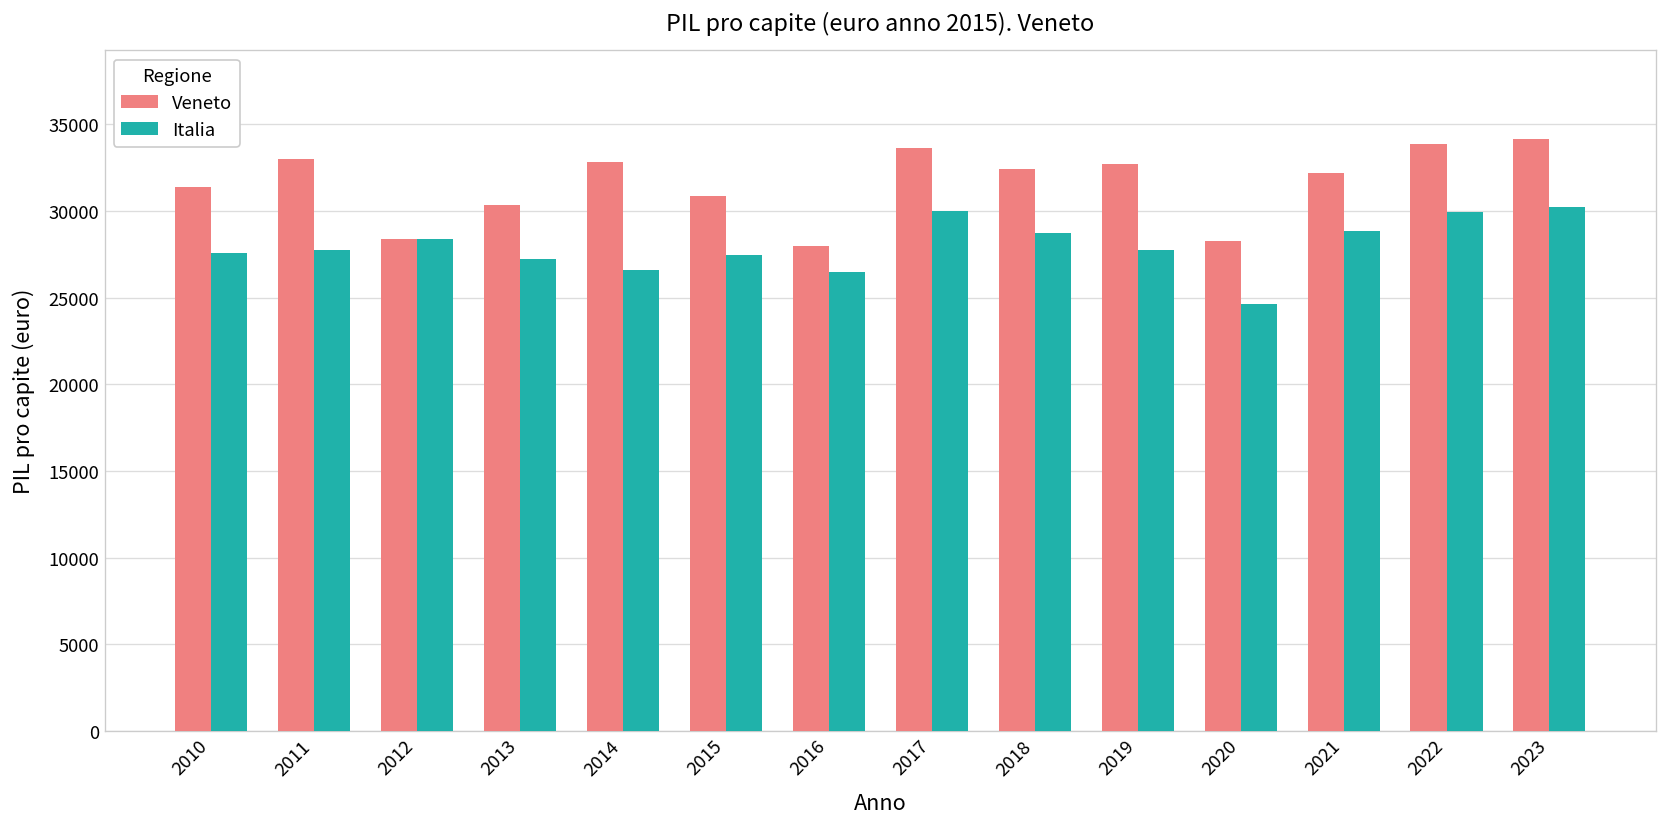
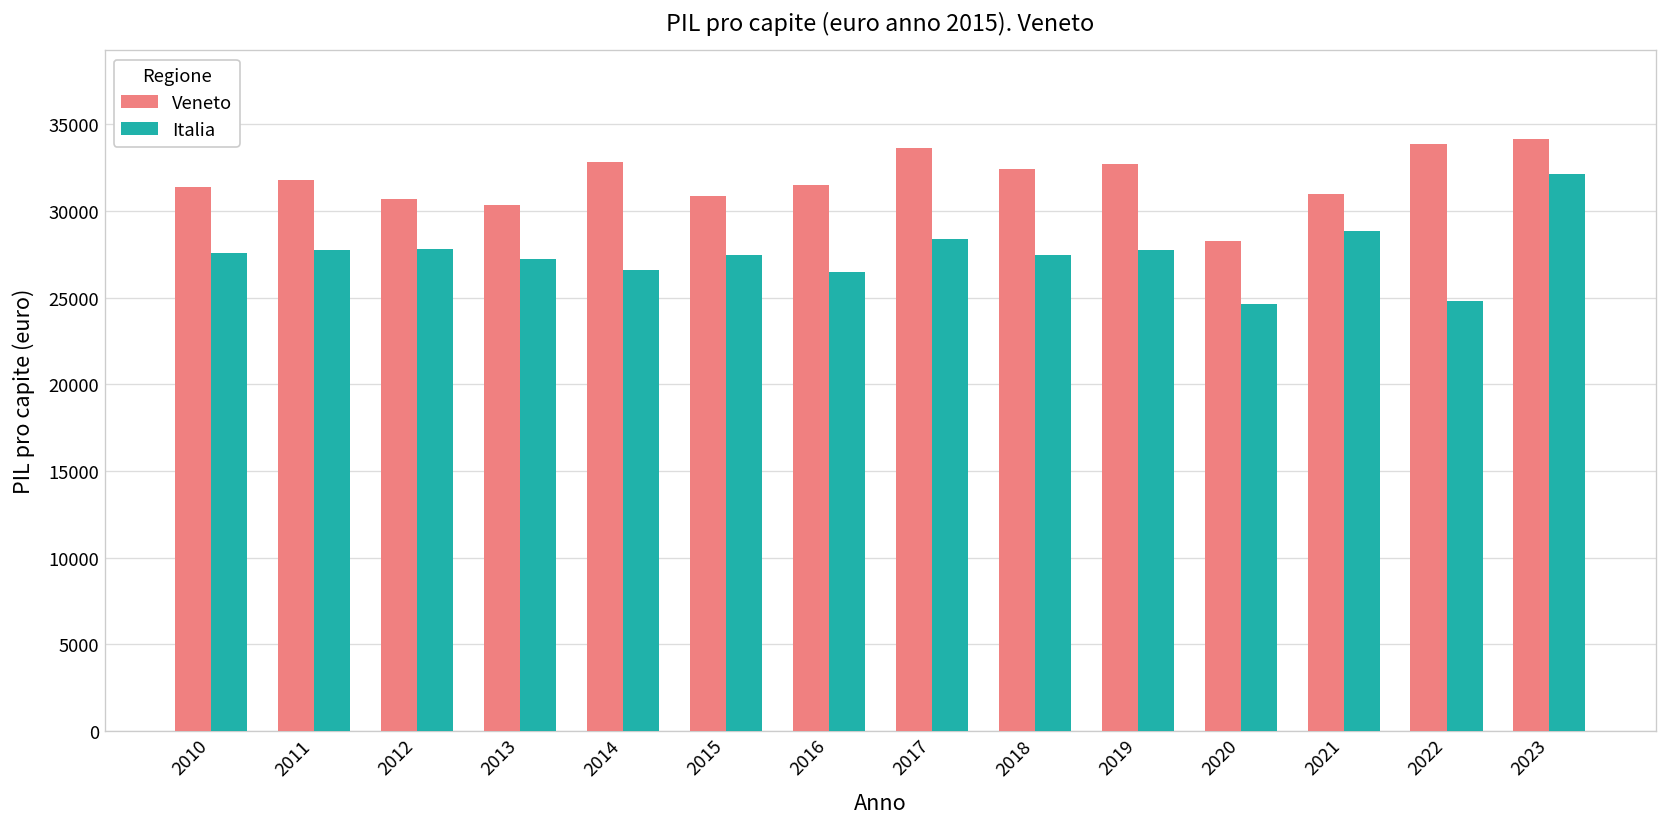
  {
    "Veneto": {
      "2010": 31400,
-     "2011": 33000,
-     "2012": 28400,
+     "2011": 31800,
+     "2012": 30700,
      "2013": 30400,
      "2014": 32800,
      "2015": 30900,
-     "2016": 28000,
+     "2016": 31500,
      "2017": 33600,
      "2018": 32400,
      "2019": 32700,
      "2020": 28300,
-     "2021": 32200,
+     "2021": 31000,
      "2022": 33900,
      "2023": 34200
    },
    "Italia": {
      "2010": 27600,
      "2011": 27800,
-     "2012": 28400,
+     "2012": 27800,
      "2013": 27200,
      "2014": 26600,
      "2015": 27500,
      "2016": 26500,
-     "2017": 30000,
-     "2018": 28700,
+     "2017": 28400,
+     "2018": 27500,
      "2019": 27700,
      "2020": 24700,
      "2021": 28800,
-     "2022": 30000,
-     "2023": 30200
+     "2022": 24800,
+     "2023": 32100
    }
  }
